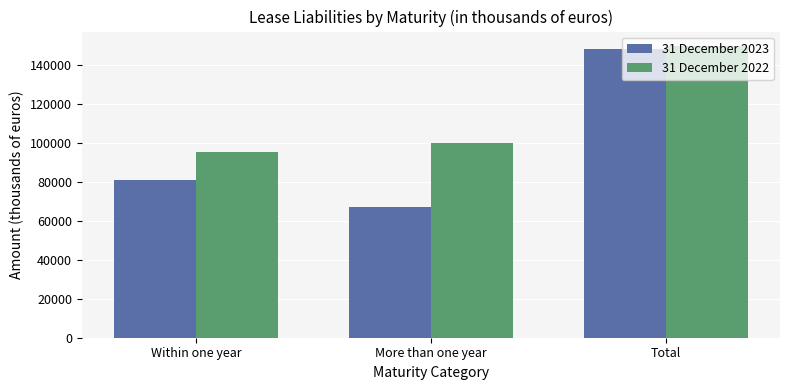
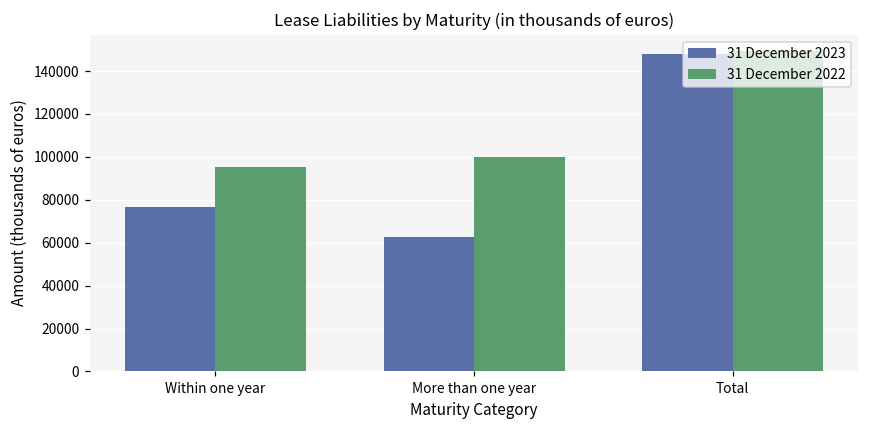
  {
    "31 December 2023": {
-     "Within one year": 81000,
-     "More than one year": 67000
+     "Within one year": 77000,
+     "More than one year": 63000
    },
    "31 December 2022": {
      "Within one year": 95000,
      "More than one year": 100000
    }
  }
